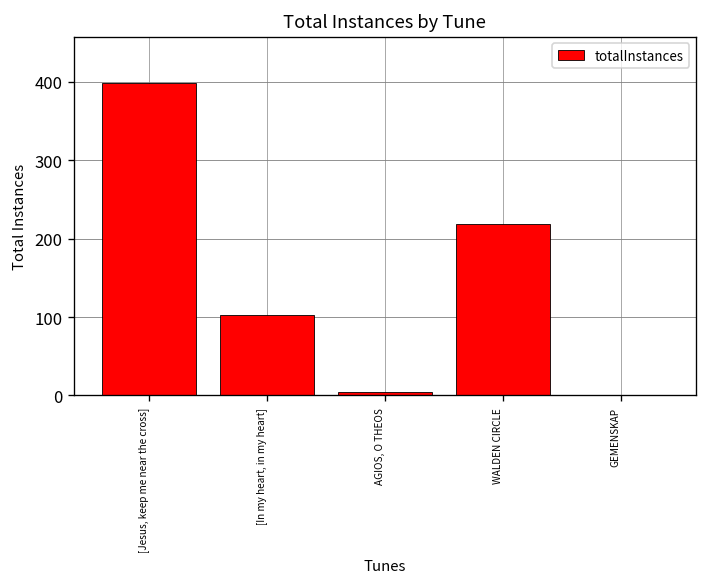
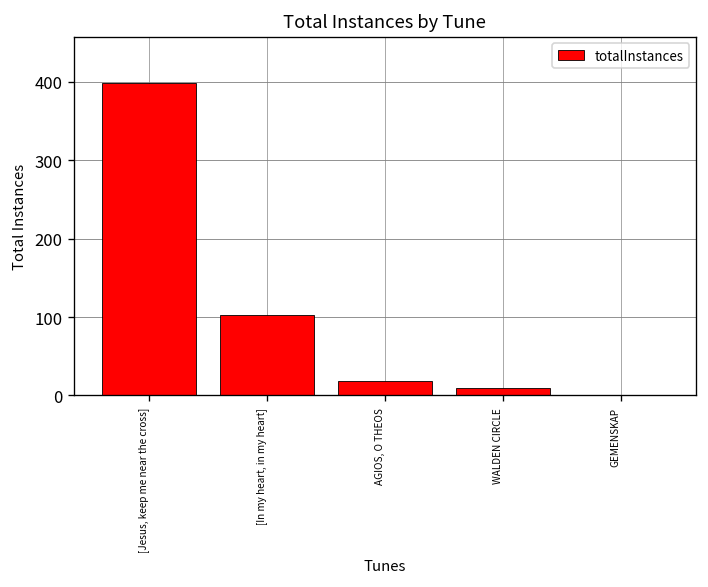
  {
    "[Jesus, keep me near the cross]": 400,
    "[In my heart, in my heart]": 100,
-   "AGIOS, O THEOS": 0,
-   "WALDEN CIRCLE": 220
+   "AGIOS, O THEOS": 20,
+   "WALDEN CIRCLE": 10
  }
